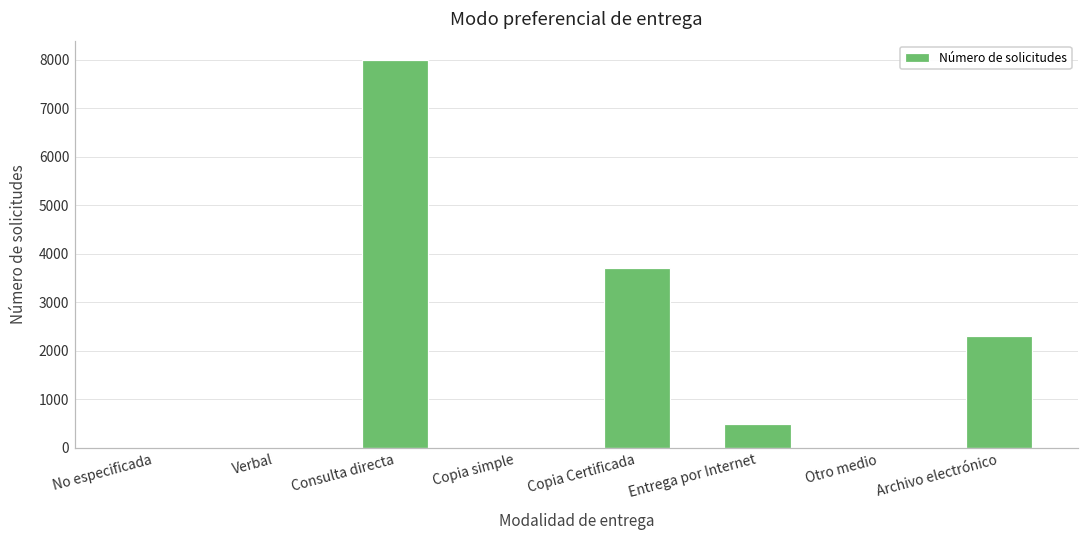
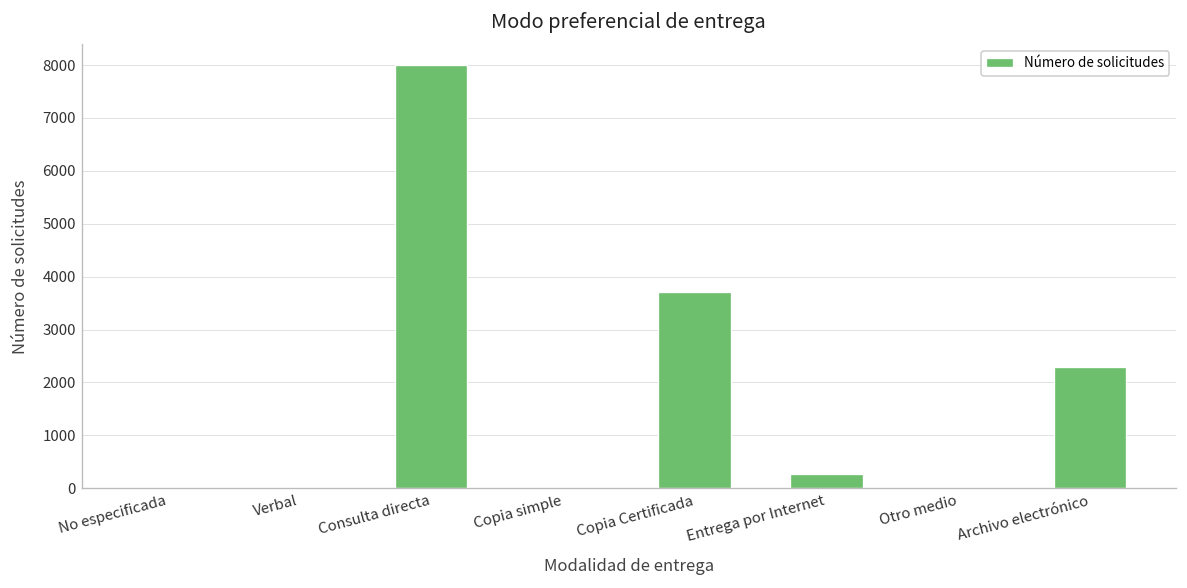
  {
    "No especificada": 0,
    "Verbal": 0,
    "Consulta directa": 8000,
    "Copia simple": 0,
    "Copia Certificada": 3700,
-   "Entrega por Internet": 500,
+   "Entrega por Internet": 300,
    "Archivo electrónico": 2300
  }
